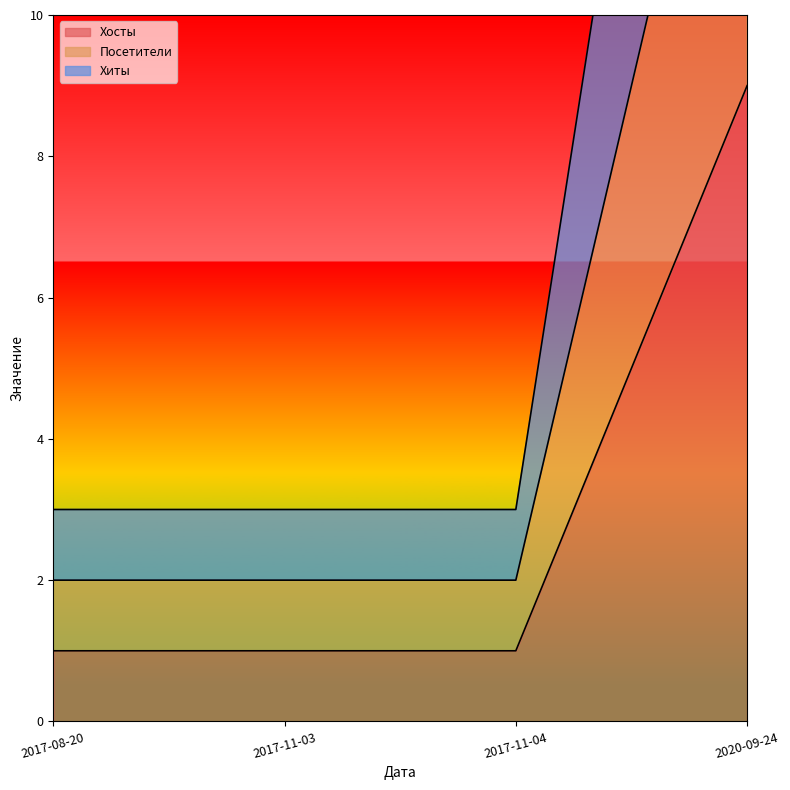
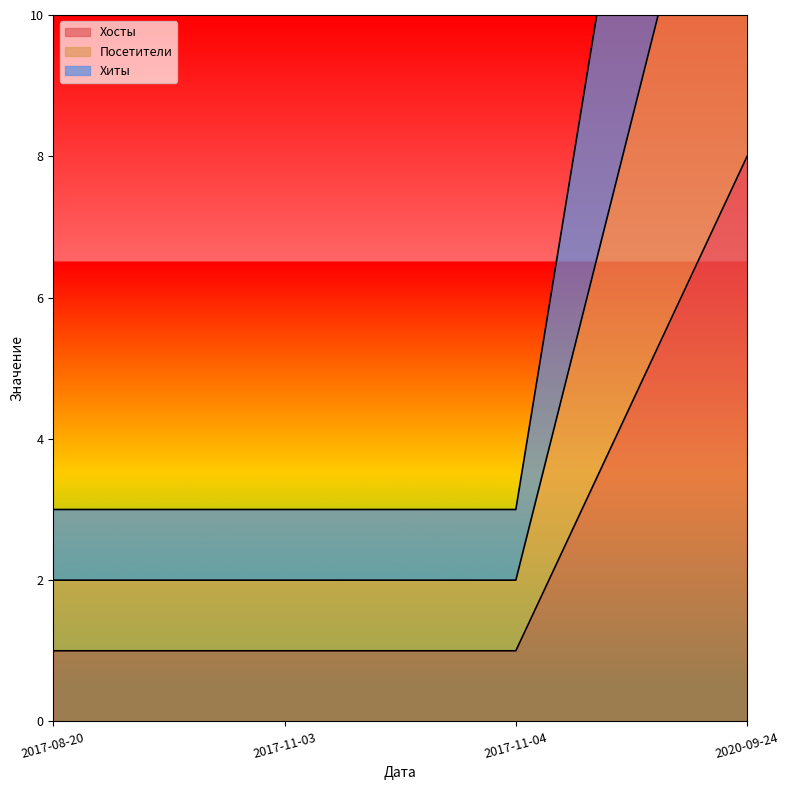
  {
    "Хосты": {
      "2017-08-20": 1,
      "2017-11-03": 1,
      "2017-11-04": 1,
-     "2020-09-24": 9
+     "2020-09-24": 8
    },
    "Посетители": {
      "2017-08-20": 1,
      "2017-11-03": 1,
      "2017-11-04": 1
    },
    "Хиты": {
      "2017-08-20": 1,
      "2017-11-03": 1,
      "2017-11-04": 1
    }
  }
